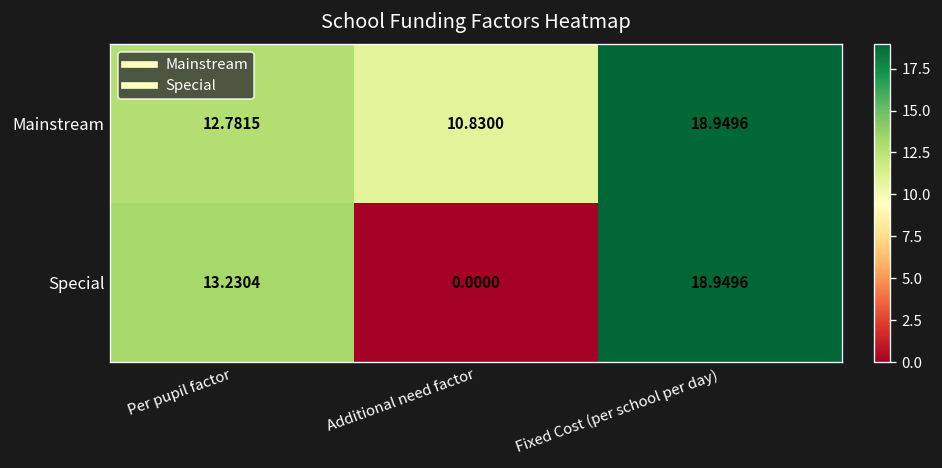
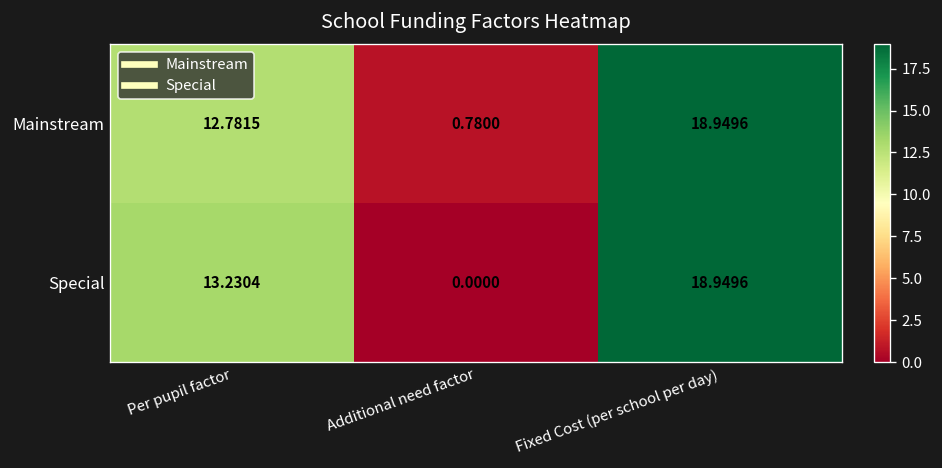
  {
    "Mainstream": {
      "Per pupil factor": 12.7815,
-     "Additional need factor": 10.8300,
+     "Additional need factor": 0.7800,
      "Fixed Cost (per school per day)": 18.9496
    },
    "Special": {
      "Per pupil factor": 13.2304,
      "Additional need factor": 0.0000,
      "Fixed Cost (per school per day)": 18.9496
    }
  }
